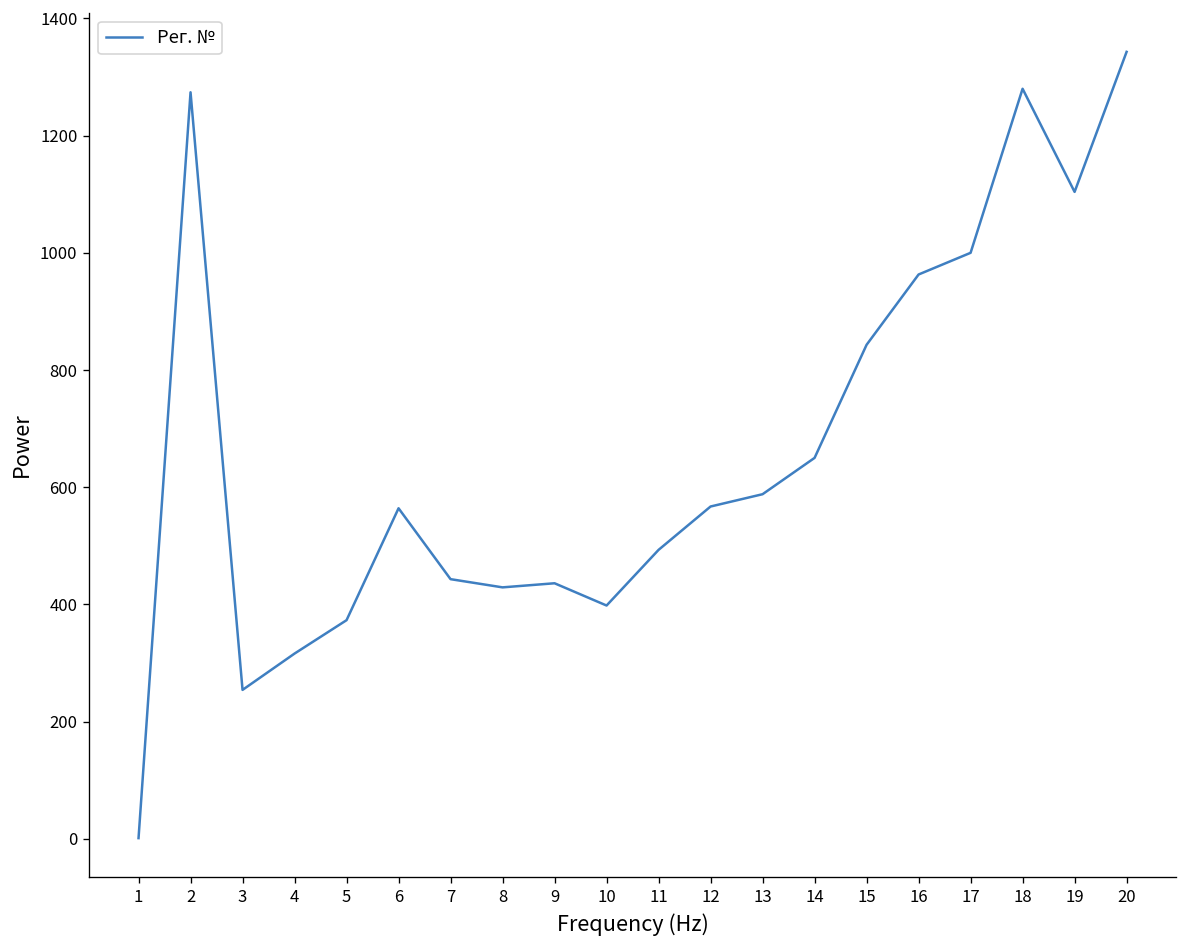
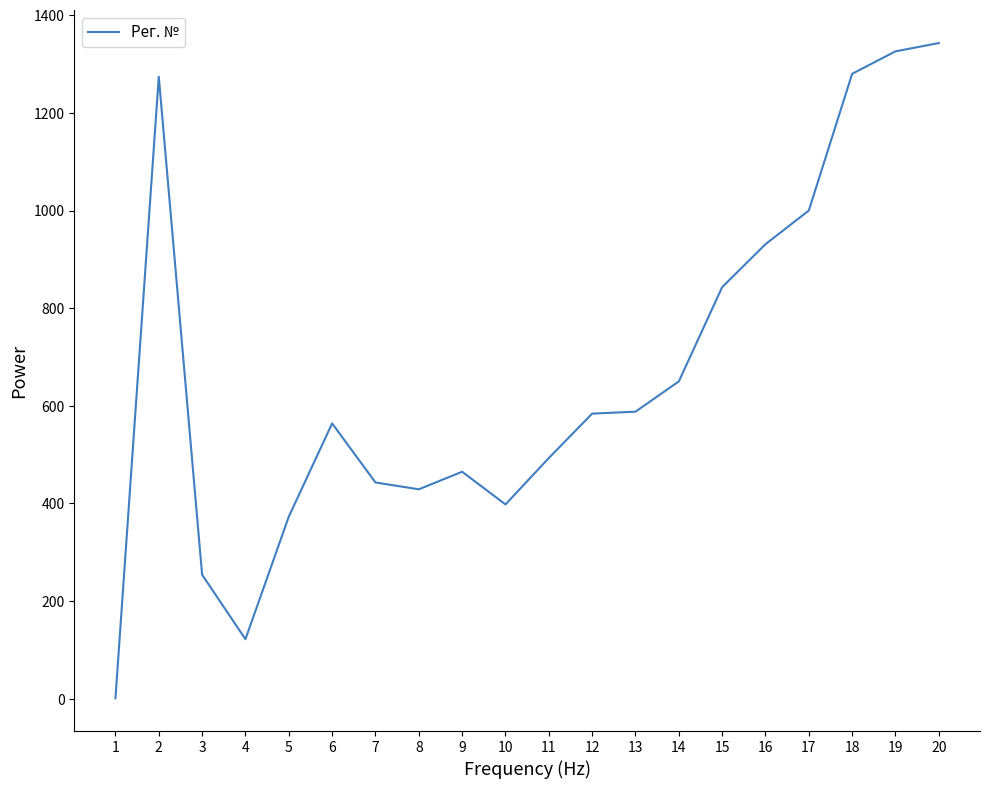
  {
    "1": 0,
    "2": 1270,
    "3": 250,
-   "4": 320,
+   "4": 120,
    "5": 370,
    "6": 560,
    "7": 440,
    "8": 430,
-   "9": 440,
+   "9": 470,
    "10": 400,
    "11": 490,
-   "12": 570,
+   "12": 580,
    "13": 590,
    "14": 650,
    "15": 840,
-   "16": 960,
+   "16": 930,
    "17": 1000,
    "18": 1280,
-   "19": 1100,
+   "19": 1330,
    "20": 1340
  }
